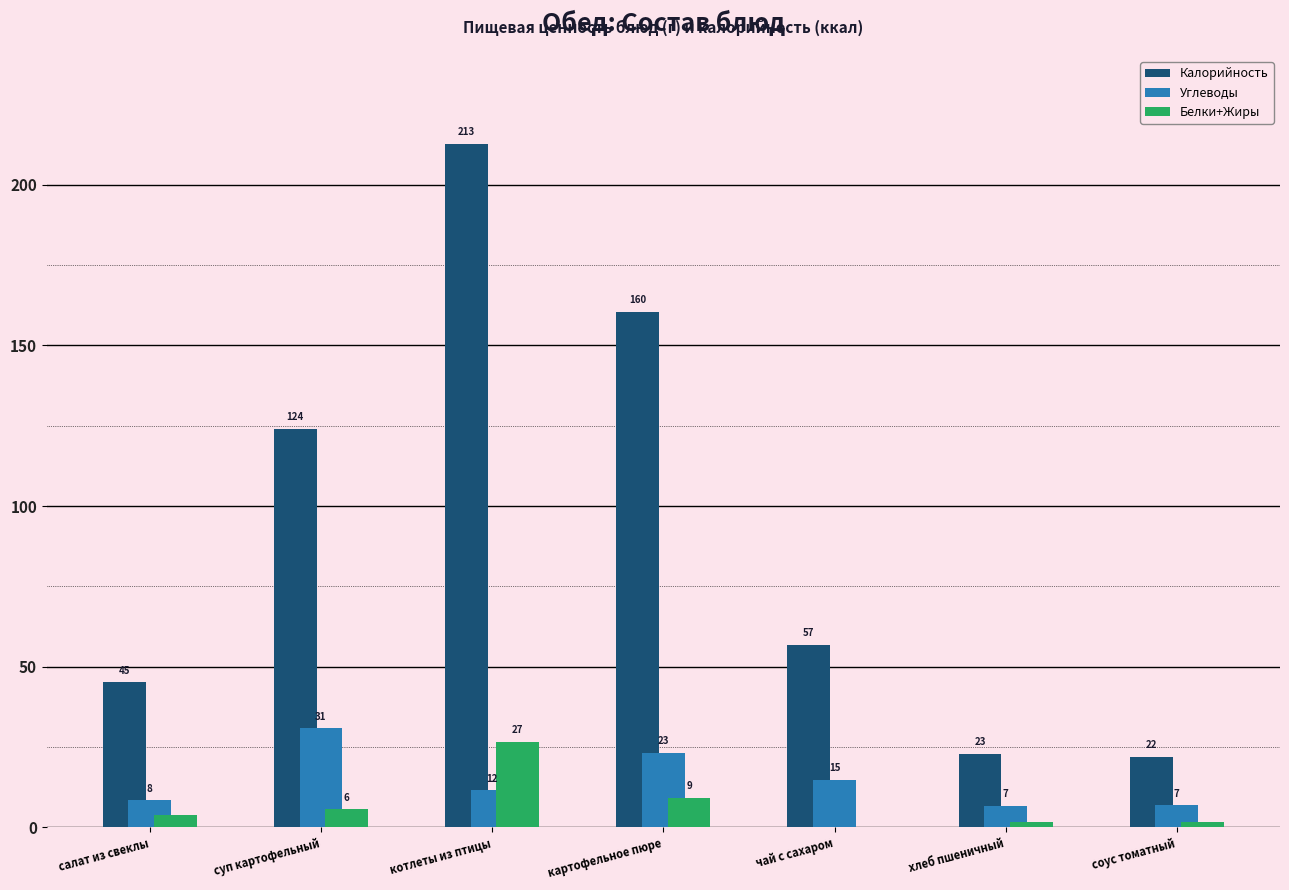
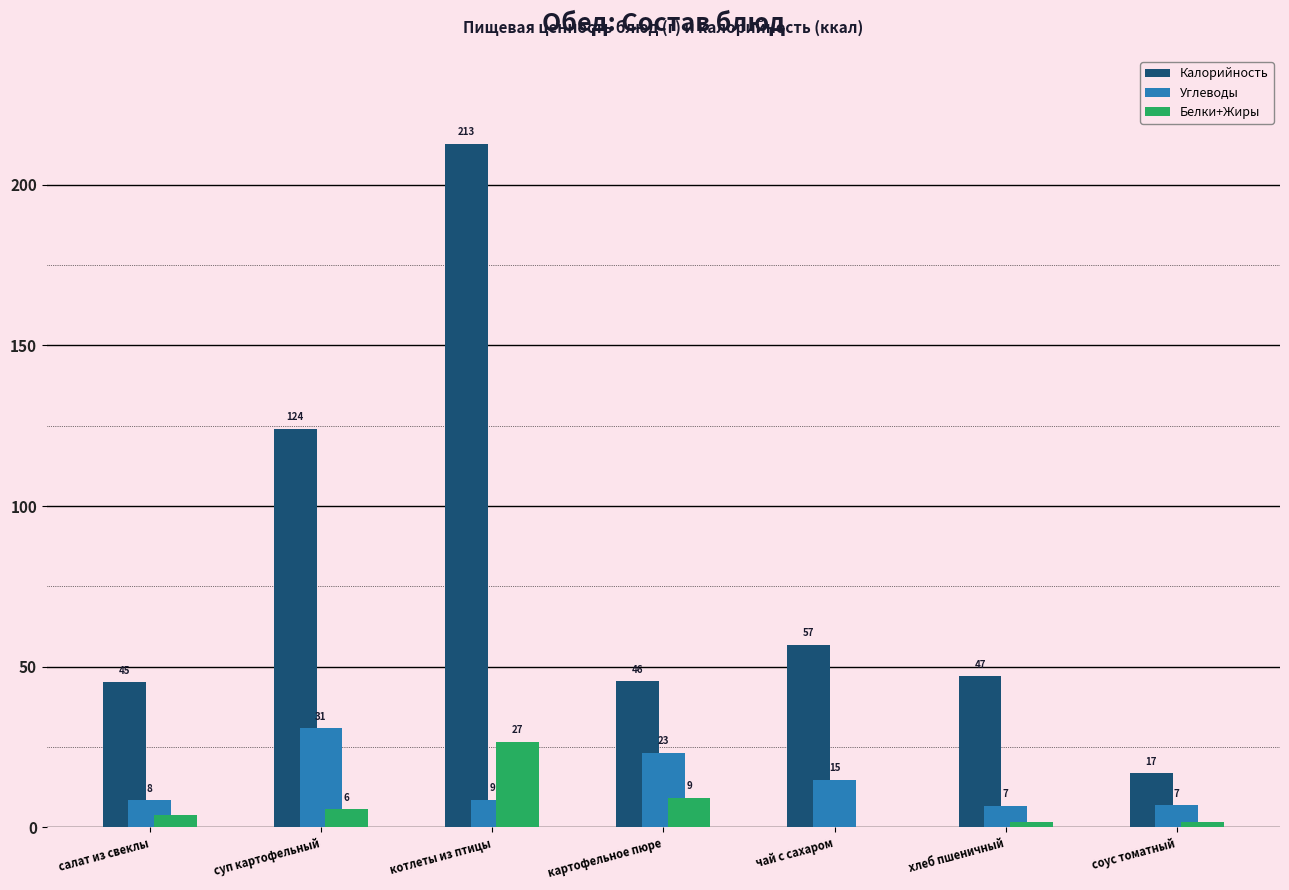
  {
    "Калорийность": {
      "салат из свеклы": 45,
      "суп картофельный": 124,
      "котлеты из птицы": 213,
-     "картофельное пюре": 160,
+     "картофельное пюре": 46,
      "чай с сахаром": 57,
-     "хлеб пшеничный": 23,
-     "соус томатный": 22
+     "хлеб пшеничный": 47,
+     "соус томатный": 17
    },
    "Углеводы": {
      "салат из свеклы": 8,
      "суп картофельный": 31,
-     "котлеты из птицы": 12,
+     "котлеты из птицы": 9,
      "картофельное пюре": 23,
      "чай с сахаром": 15,
      "хлеб пшеничный": 7,
      "соус томатный": 7
    },
    "Белки+Жиры": {
      "суп картофельный": 6,
      "котлеты из птицы": 27,
      "картофельное пюре": 9
    }
  }
